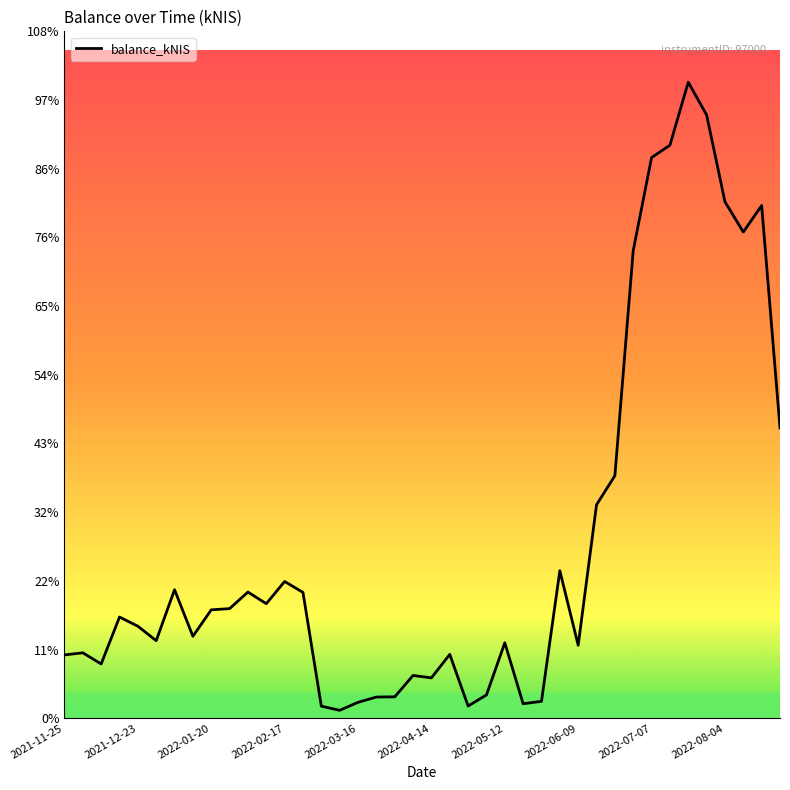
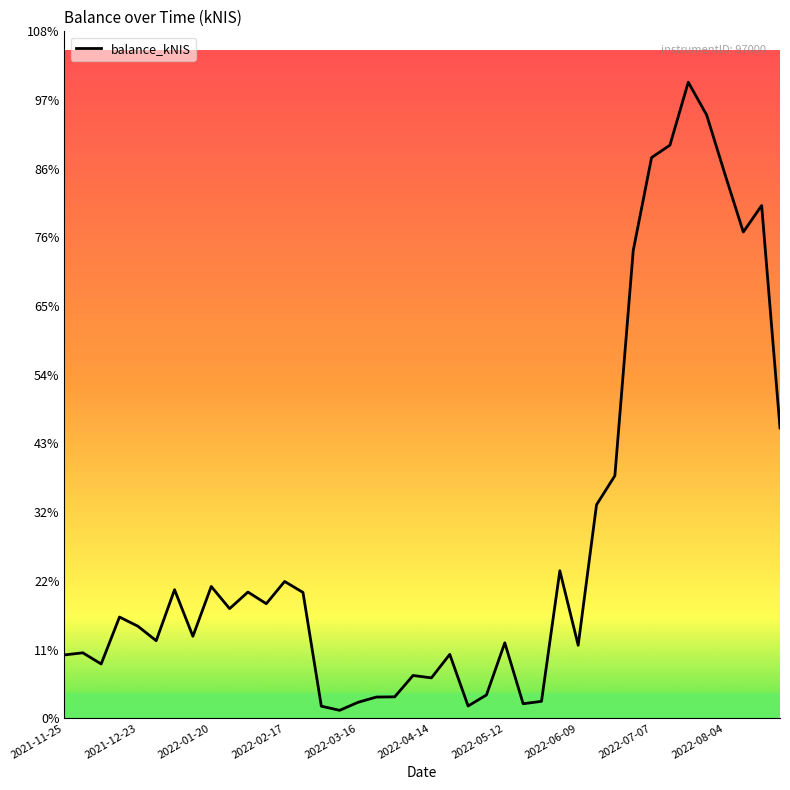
  {
    "2021-11-25": "10%",
    "2021-12-23": "14%",
-   "2022-01-20": "17%",
+   "2022-01-20": "21%",
    "2022-02-17": "22%",
    "2022-04-14": "6%",
    "2022-05-12": "12%",
    "2022-06-09": "11%",
    "2022-07-07": "88%",
-   "2022-08-04": "81%"
+   "2022-08-04": "86%"
  }
